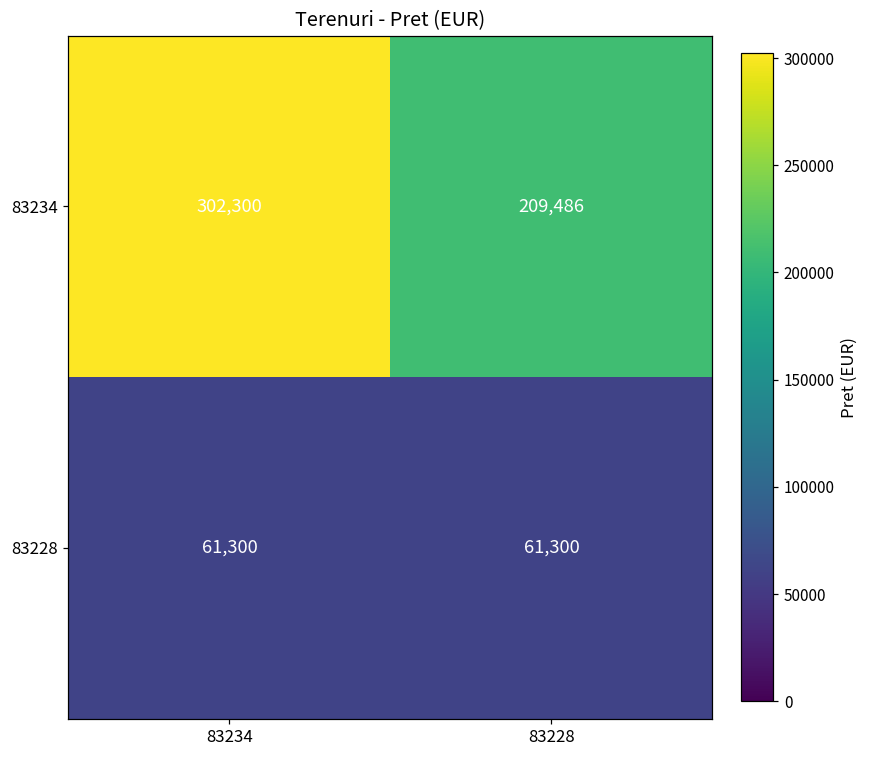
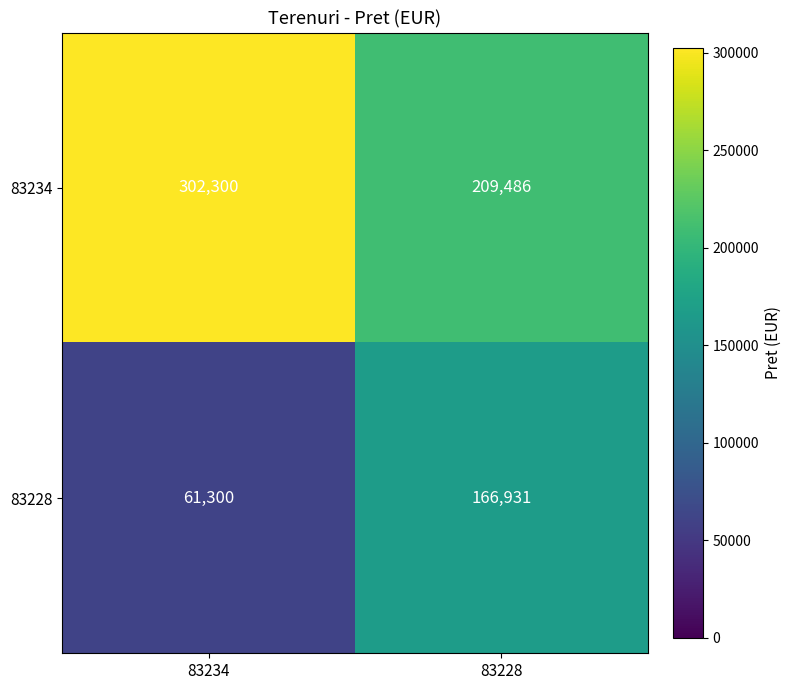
  {
    "83234": {
      "83234": "302,300",
      "83228": "209,486"
    },
    "83228": {
      "83234": "61,300",
-     "83228": "61,300"
+     "83228": "166,931"
    }
  }
